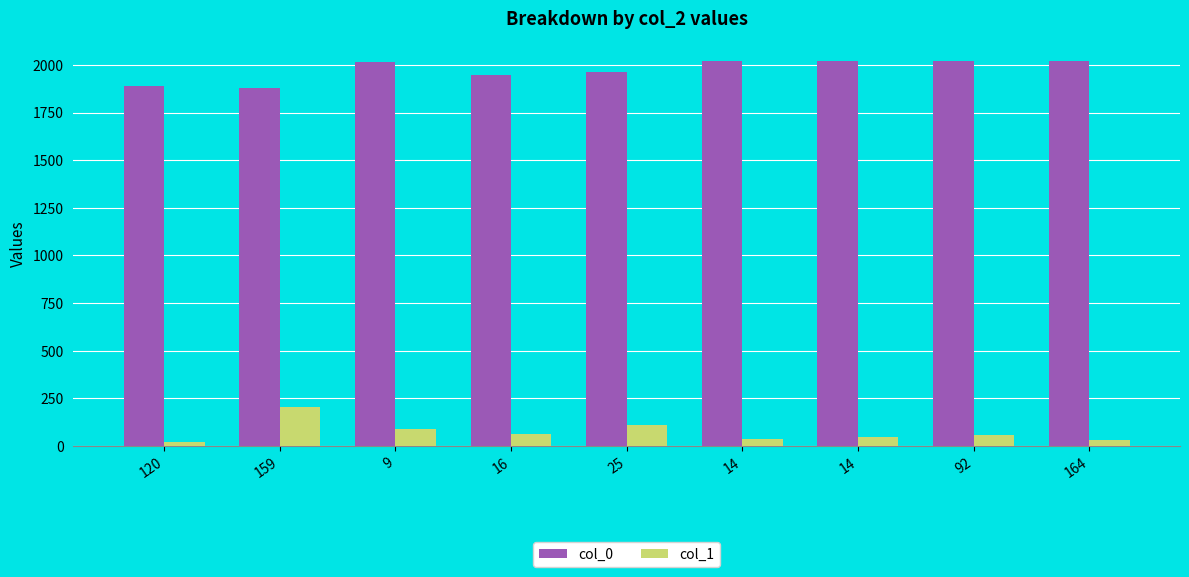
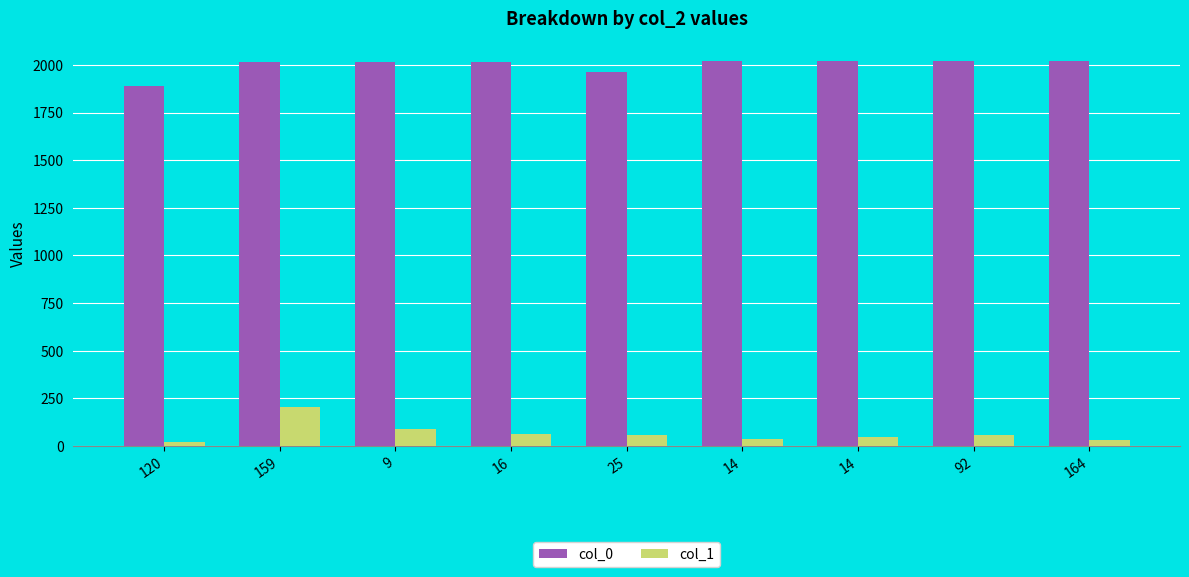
  {
    "col_0": {
      "120": 1890,
-     "159": 1880,
+     "159": 2020,
      "9": 2020,
-     "16": 1950,
+     "16": 2020,
      "25": 1970,
      "92": 2020,
      "164": 2020
    },
    "col_1": {
      "120": 20,
      "159": 200,
      "9": 90,
      "16": 60,
-     "25": 110,
+     "25": 60,
      "92": 60,
      "164": 30
    }
  }
